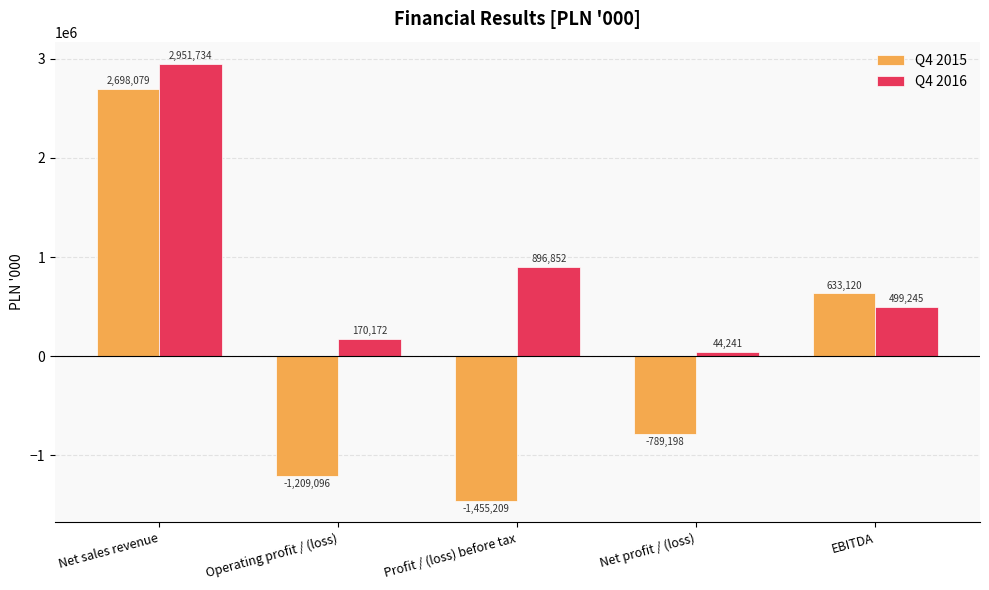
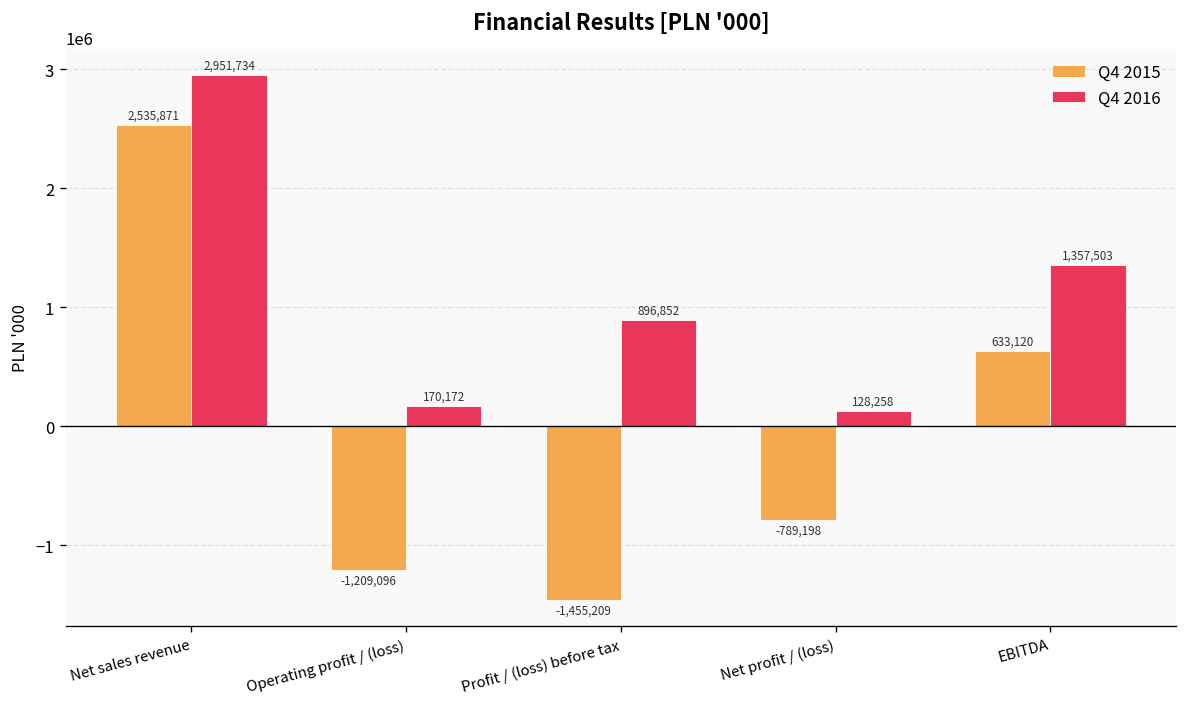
  {
    "Q4 2015": {
-     "Net sales revenue": "2,698,079",
+     "Net sales revenue": "2,535,871",
      "Operating profit / (loss)": "-1,209,096",
      "Profit / (loss) before tax": "-1,455,209",
      "Net profit / (loss)": "-789,198",
      "EBITDA": "633,120"
    },
    "Q4 2016": {
      "Net sales revenue": "2,951,734",
      "Operating profit / (loss)": "170,172",
      "Profit / (loss) before tax": "896,852",
-     "Net profit / (loss)": "44,241",
-     "EBITDA": "499,245"
+     "Net profit / (loss)": "128,258",
+     "EBITDA": "1,357,503"
    }
  }
